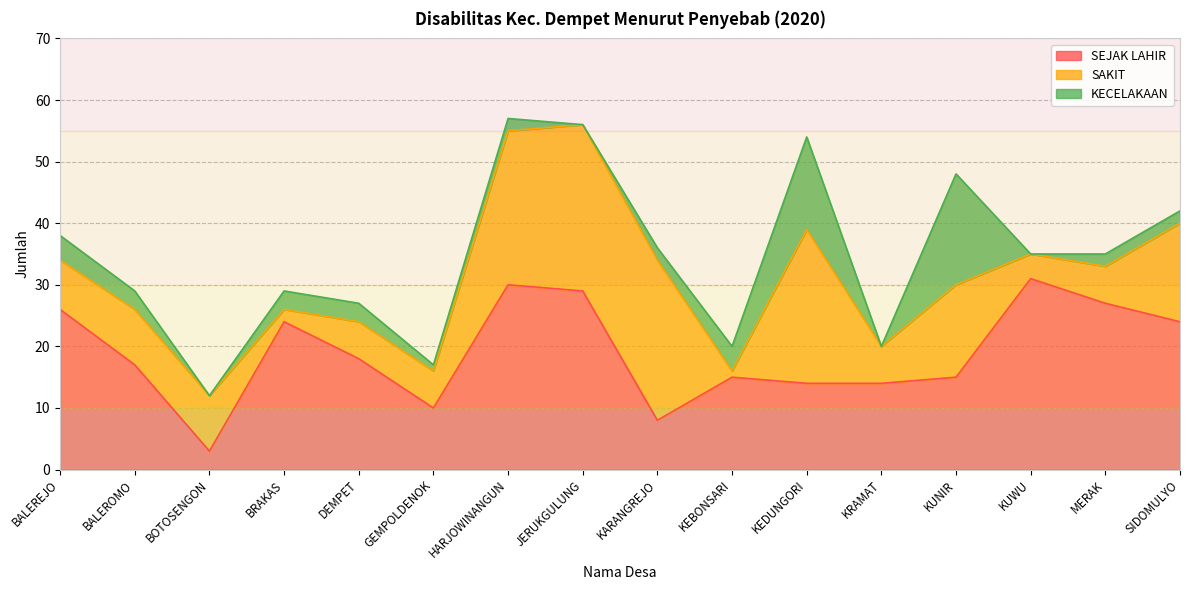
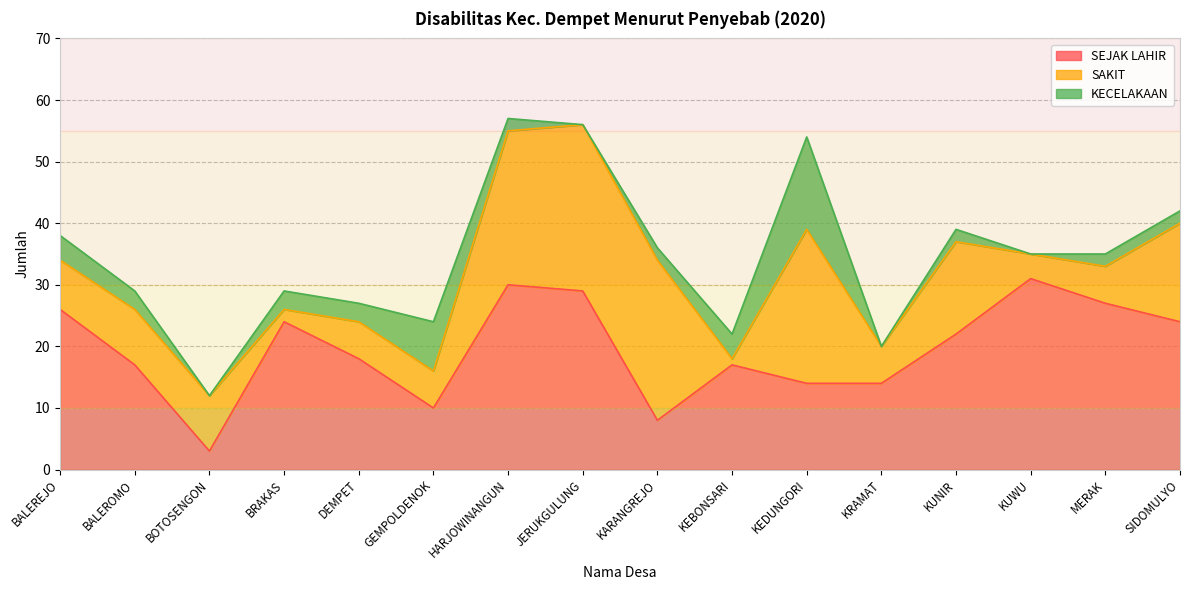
  {
    "SEJAK LAHIR": {
      "BALEREJO": 26,
      "BALEROMO": 17,
      "BOTOSENGON": 3,
      "BRAKAS": 24,
      "DEMPET": 18,
      "GEMPOLDENOK": 10,
      "HARJOWINANGUN": 30,
      "JERUKGULUNG": 29,
      "KARANGREJO": 8,
-     "KEBONSARI": 15,
+     "KEBONSARI": 17,
      "KEDUNGORI": 14,
      "KRAMAT": 14,
-     "KUNIR": 15,
+     "KUNIR": 22,
      "KUWU": 31,
      "MERAK": 27,
      "SIDOMULYO": 24
    },
    "SAKIT": {
      "BALEREJO": 8,
      "BALEROMO": 9,
      "BRAKAS": 2,
      "DEMPET": 6,
      "GEMPOLDENOK": 6,
      "HARJOWINANGUN": 25,
      "KARANGREJO": 26,
      "KEBONSARI": 1,
      "KEDUNGORI": 25,
      "KUNIR": 15,
      "MERAK": 6,
      "SIDOMULYO": 16
    },
    "KECELAKAAN": {
      "BALEREJO": 4,
      "BALEROMO": 3,
      "BRAKAS": 3,
      "DEMPET": 3,
-     "GEMPOLDENOK": 1,
+     "GEMPOLDENOK": 8,
      "HARJOWINANGUN": 2,
      "KARANGREJO": 2,
      "KEBONSARI": 4,
      "KEDUNGORI": 15,
-     "KUNIR": 18,
+     "KUNIR": 2,
      "MERAK": 2,
      "SIDOMULYO": 2
    }
  }
